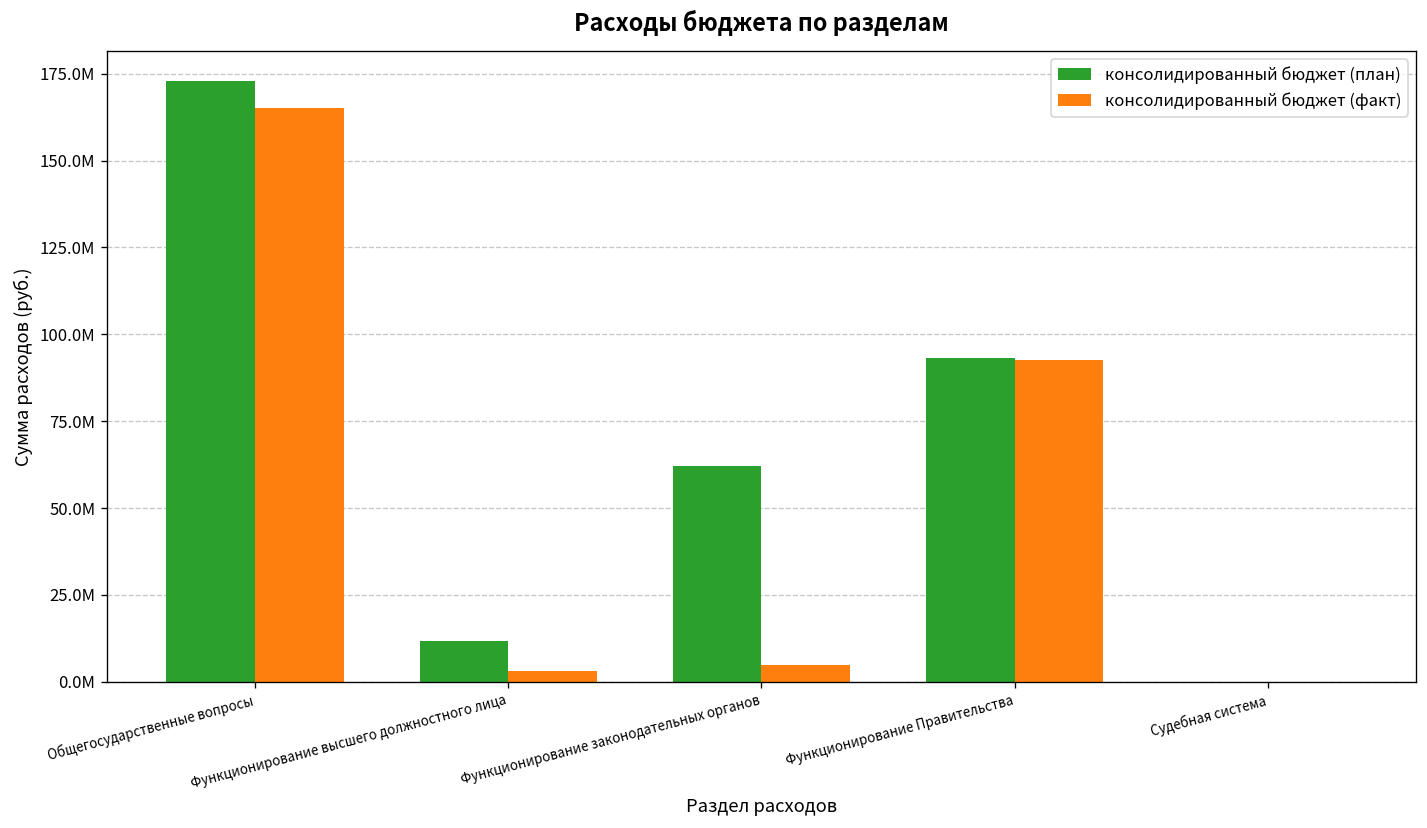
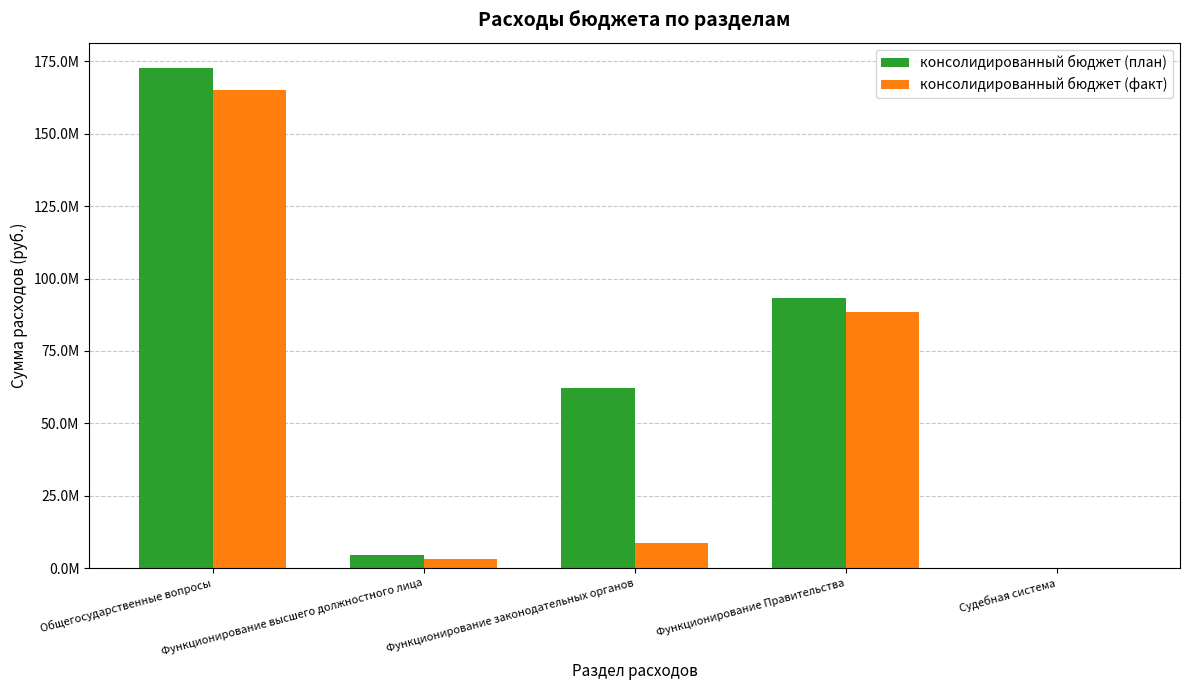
  {
    "консолидированный бюджет (план)": {
      "Общегосударственные вопросы": 173000000,
-     "Функционирование высшего должностного лица": 12000000,
+     "Функционирование высшего должностного лица": 5000000,
      "Функционирование законодательных органов": 62000000,
      "Функционирование Правительства": 93000000
    },
    "консолидированный бюджет (факт)": {
      "Общегосударственные вопросы": 165000000,
      "Функционирование высшего должностного лица": 3000000,
-     "Функционирование законодательных органов": 5000000,
-     "Функционирование Правительства": 93000000
+     "Функционирование законодательных органов": 9000000,
+     "Функционирование Правительства": 88000000
    }
  }
